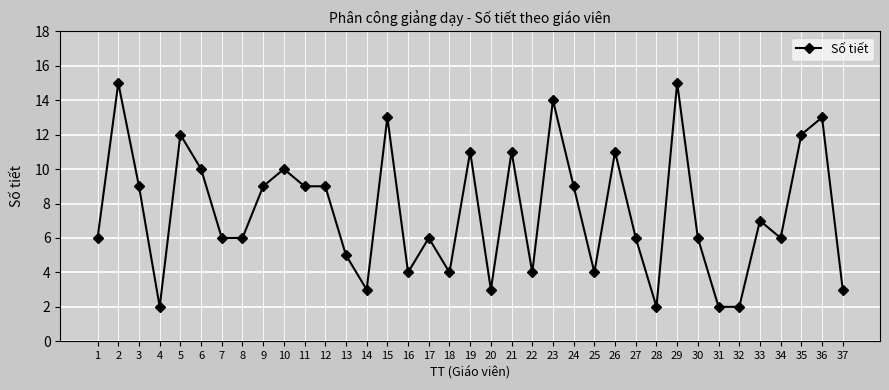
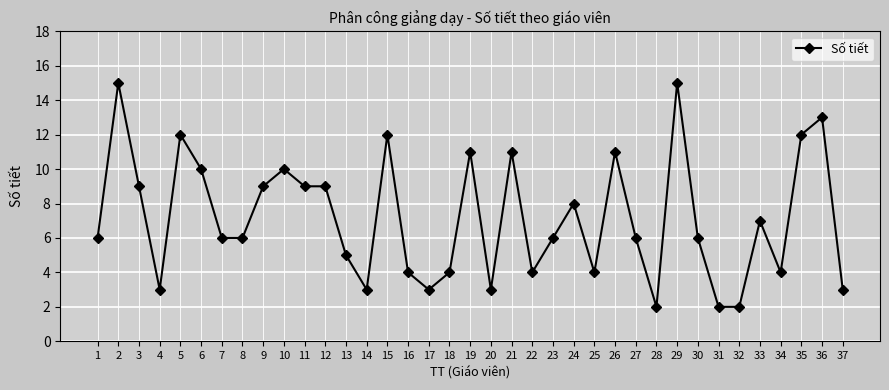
  {
    "1": 6,
    "2": 15,
    "3": 9,
-   "4": 2,
+   "4": 3,
    "5": 12,
    "6": 10,
    "7": 6,
    "8": 6,
    "9": 9,
    "10": 10,
    "11": 9,
    "12": 9,
    "13": 5,
    "14": 3,
-   "15": 13,
+   "15": 12,
    "16": 4,
-   "17": 6,
+   "17": 3,
    "18": 4,
    "19": 11,
    "20": 3,
    "21": 11,
    "22": 4,
-   "23": 14,
-   "24": 9,
+   "23": 6,
+   "24": 8,
    "25": 4,
    "26": 11,
    "27": 6,
    "28": 2,
    "29": 15,
    "30": 6,
    "31": 2,
    "32": 2,
    "33": 7,
-   "34": 6,
+   "34": 4,
    "35": 12,
    "36": 13,
    "37": 3
  }
